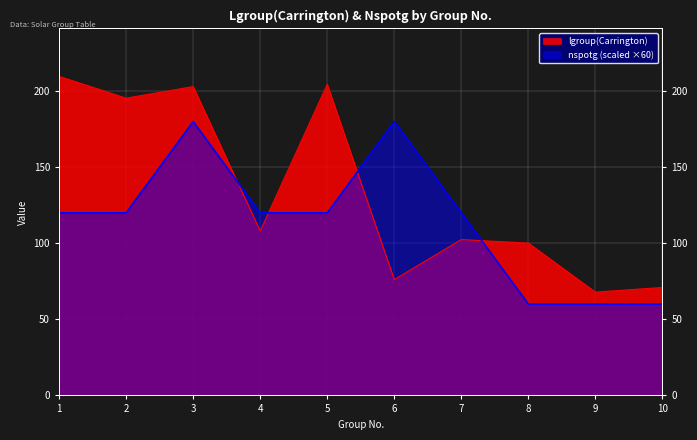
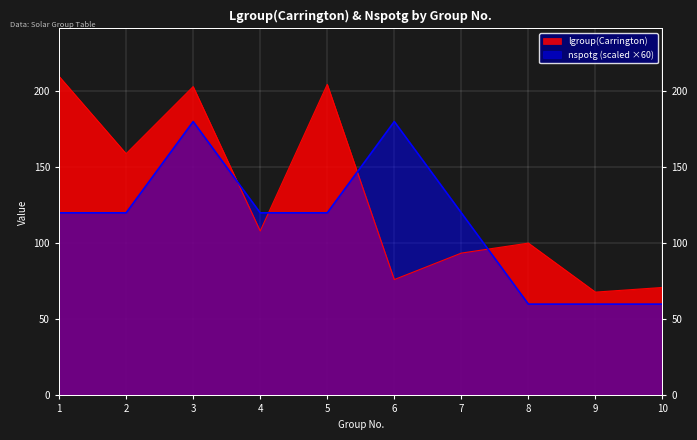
  {
    "lgroup(Carrington)": {
      "1": 210,
-     "2": 195,
+     "2": 159,
      "3": 203,
      "4": 108,
      "5": 204,
      "6": 76,
-     "7": 102,
+     "7": 94,
      "8": 100,
      "9": 68,
      "10": 71
    },
    "nspotg (scaled ×60)": {
      "1": 120,
      "2": 120,
      "3": 180,
      "4": 120,
      "5": 120,
      "6": 180,
      "7": 120,
      "8": 60,
      "9": 60,
      "10": 60
    }
  }
